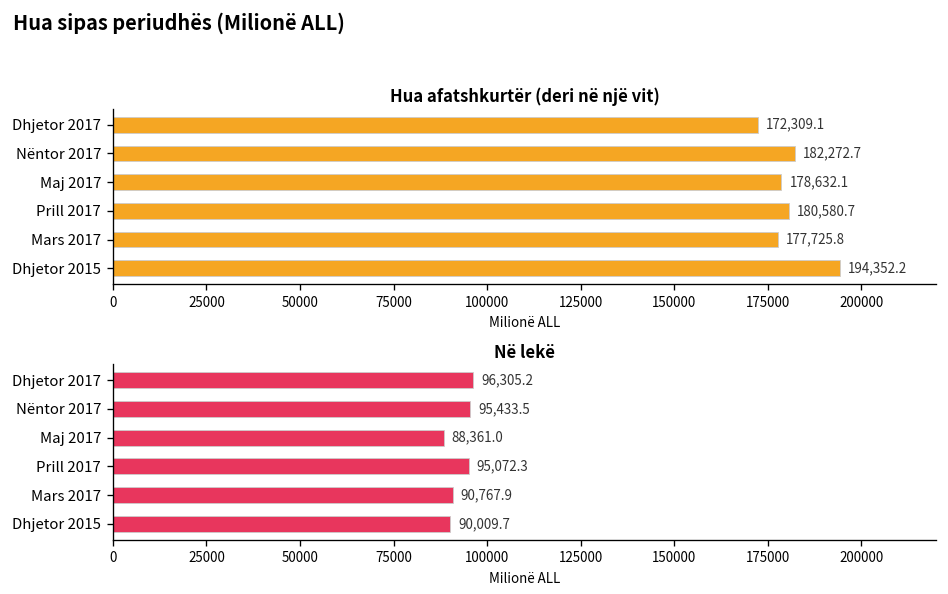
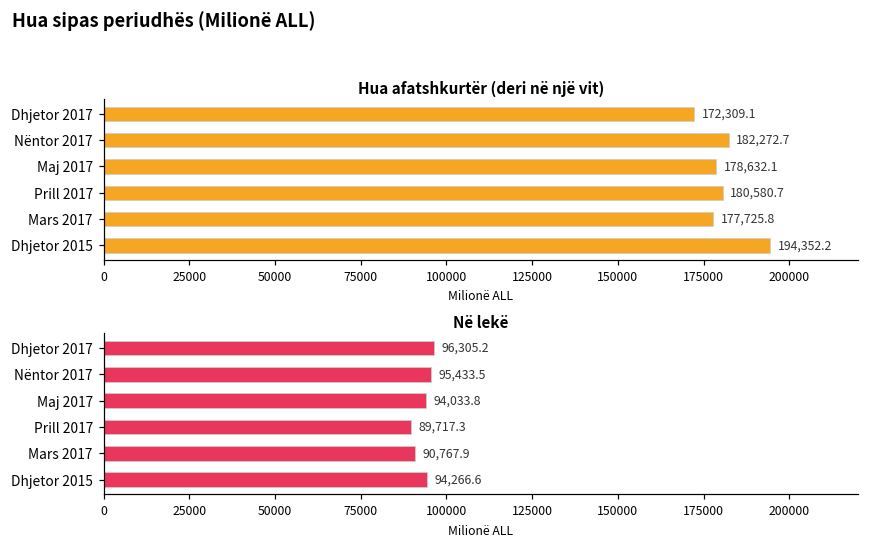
  {
    "Hua afatshkurtër (deri në një vit)": {
      "Dhjetor 2017": "172,309.1",
      "Nëntor 2017": "182,272.7",
      "Maj 2017": "178,632.1",
      "Prill 2017": "180,580.7",
      "Mars 2017": "177,725.8",
      "Dhjetor 2015": "194,352.2"
    },
    "Në lekë": {
      "Dhjetor 2017": "96,305.2",
      "Nëntor 2017": "95,433.5",
-     "Maj 2017": "88,361.0",
-     "Prill 2017": "95,072.3",
+     "Maj 2017": "94,033.8",
+     "Prill 2017": "89,717.3",
      "Mars 2017": "90,767.9",
-     "Dhjetor 2015": "90,009.7"
+     "Dhjetor 2015": "94,266.6"
    }
  }
